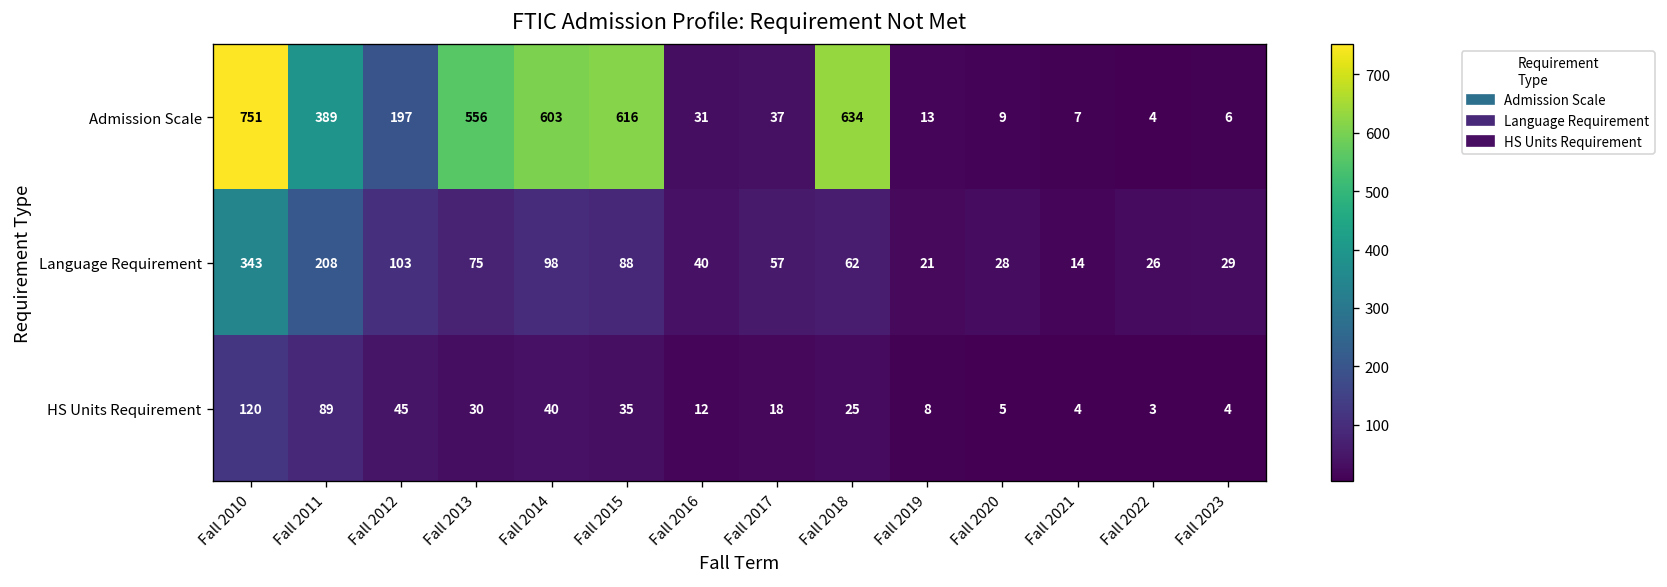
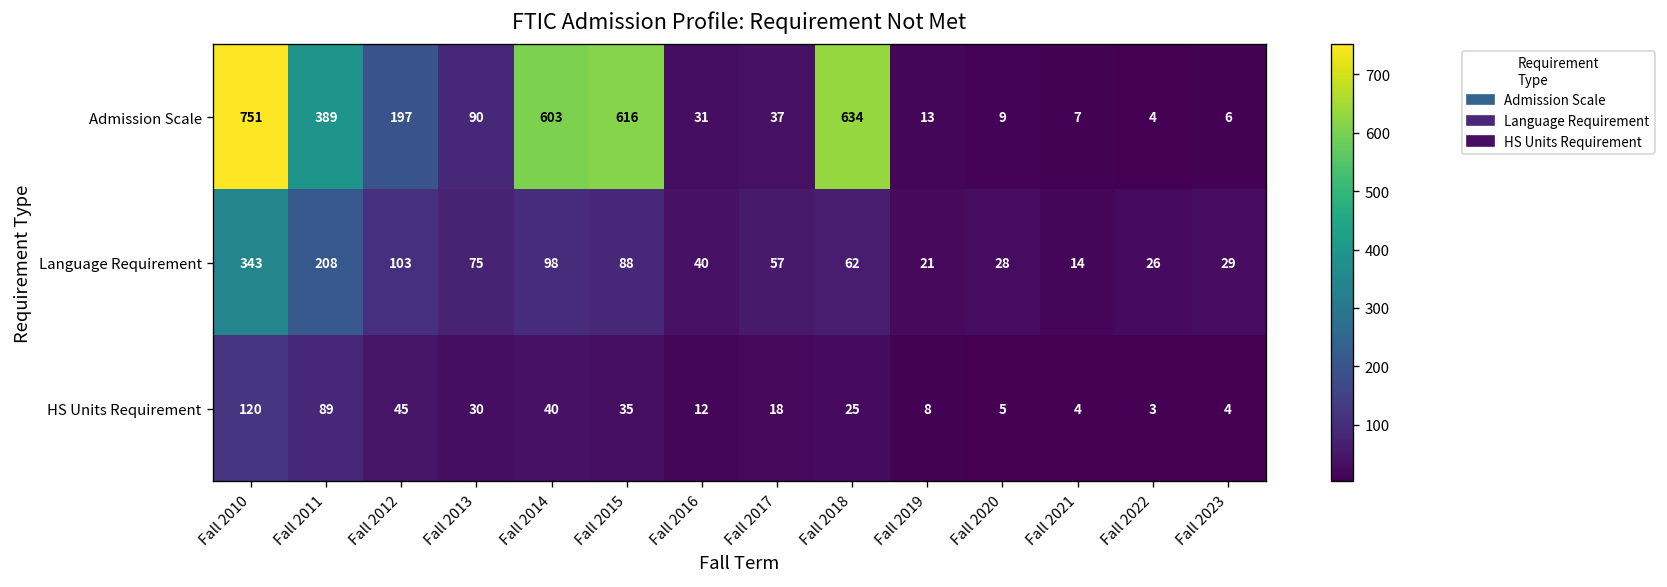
  {
    "Admission Scale": {
      "Fall 2010": 751,
      "Fall 2011": 389,
      "Fall 2012": 197,
-     "Fall 2013": 556,
+     "Fall 2013": 90,
      "Fall 2014": 603,
      "Fall 2015": 616,
      "Fall 2016": 31,
      "Fall 2017": 37,
      "Fall 2018": 634,
      "Fall 2019": 13,
      "Fall 2020": 9,
      "Fall 2021": 7,
      "Fall 2022": 4,
      "Fall 2023": 6
    },
    "Language Requirement": {
      "Fall 2010": 343,
      "Fall 2011": 208,
      "Fall 2012": 103,
      "Fall 2013": 75,
      "Fall 2014": 98,
      "Fall 2015": 88,
      "Fall 2016": 40,
      "Fall 2017": 57,
      "Fall 2018": 62,
      "Fall 2019": 21,
      "Fall 2020": 28,
      "Fall 2021": 14,
      "Fall 2022": 26,
      "Fall 2023": 29
    },
    "HS Units Requirement": {
      "Fall 2010": 120,
      "Fall 2011": 89,
      "Fall 2012": 45,
      "Fall 2013": 30,
      "Fall 2014": 40,
      "Fall 2015": 35,
      "Fall 2016": 12,
      "Fall 2017": 18,
      "Fall 2018": 25,
      "Fall 2019": 8,
      "Fall 2020": 5,
      "Fall 2021": 4,
      "Fall 2022": 3,
      "Fall 2023": 4
    }
  }
